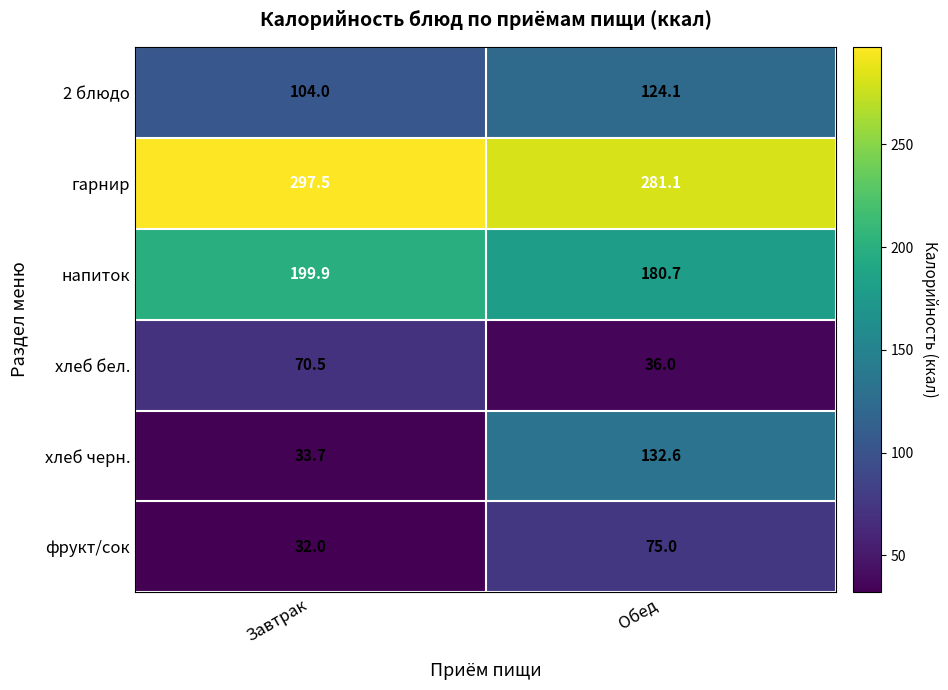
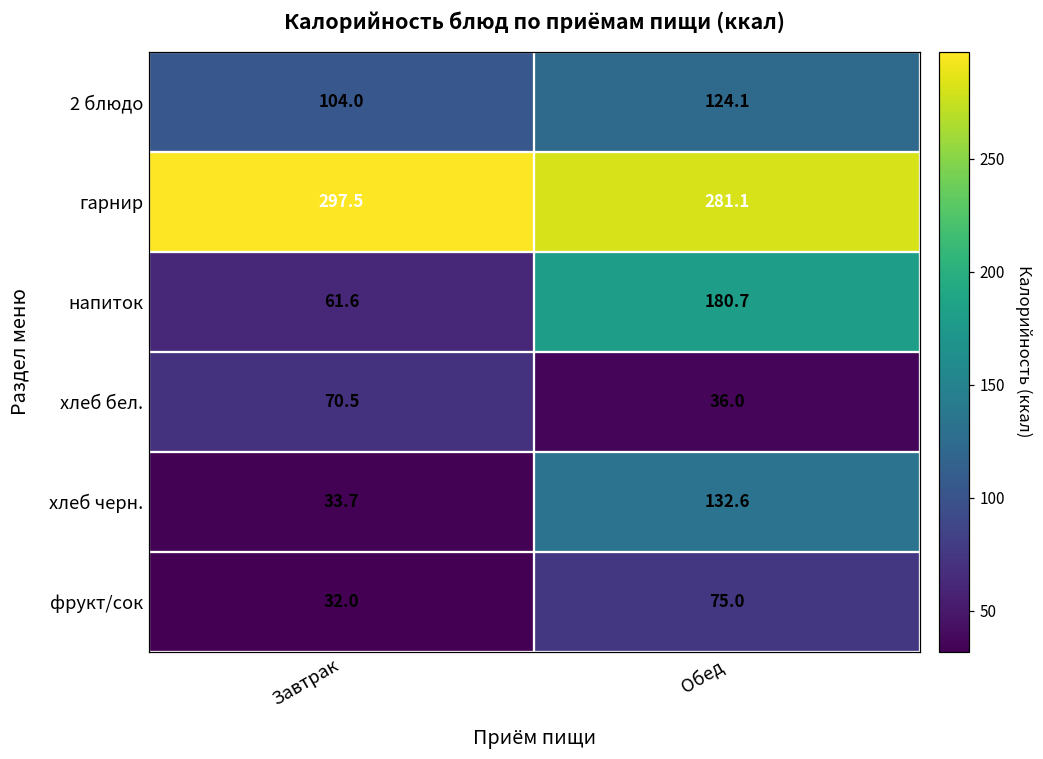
  {
    "2 блюдо": {
      "Завтрак": 104.0,
      "Обед": 124.1
    },
    "гарнир": {
      "Завтрак": 297.5,
      "Обед": 281.1
    },
    "напиток": {
-     "Завтрак": 199.9,
+     "Завтрак": 61.6,
      "Обед": 180.7
    },
    "хлеб бел.": {
      "Завтрак": 70.5,
      "Обед": 36.0
    },
    "хлеб черн.": {
      "Завтрак": 33.7,
      "Обед": 132.6
    },
    "фрукт/сок": {
      "Завтрак": 32.0,
      "Обед": 75.0
    }
  }
